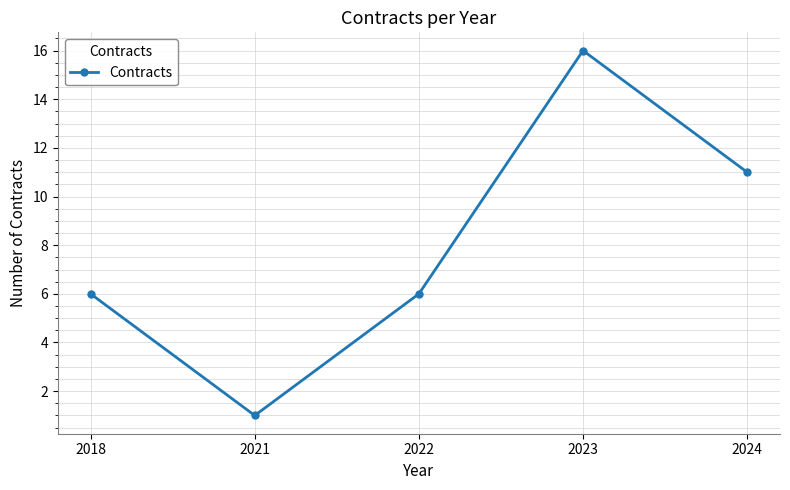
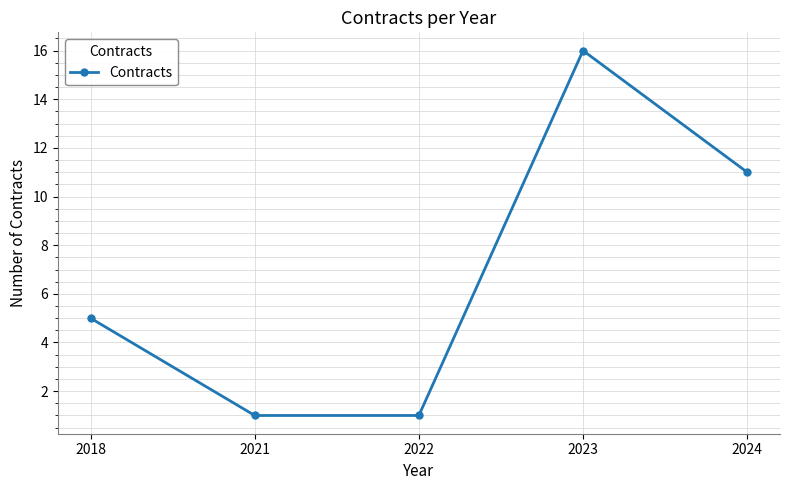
  {
-   "2018": 6,
+   "2018": 5,
    "2021": 1,
-   "2022": 6,
+   "2022": 1,
    "2023": 16,
    "2024": 11
  }
